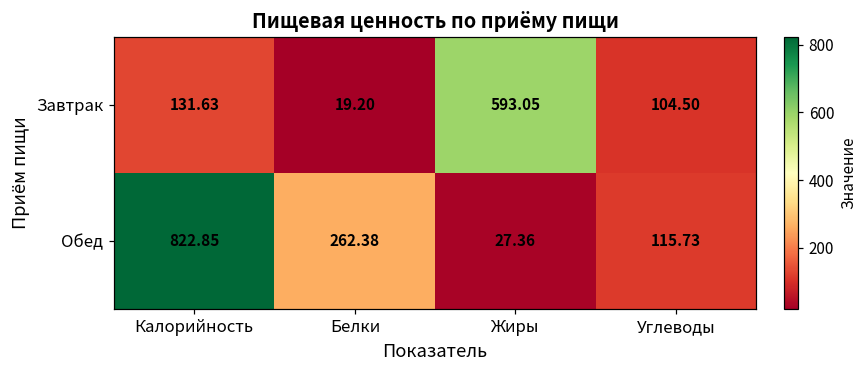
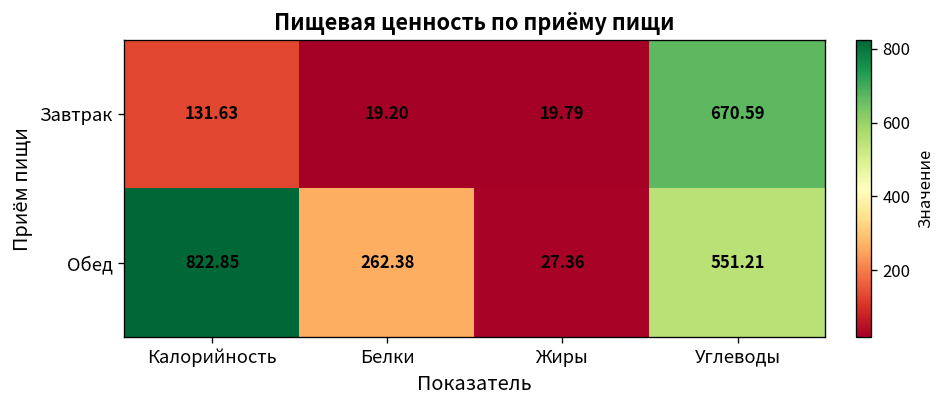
  {
    "Завтрак": {
      "Калорийность": 131.63,
      "Белки": 19.20,
-     "Жиры": 593.05,
-     "Углеводы": 104.50
+     "Жиры": 19.79,
+     "Углеводы": 670.59
    },
    "Обед": {
      "Калорийность": 822.85,
      "Белки": 262.38,
      "Жиры": 27.36,
-     "Углеводы": 115.73
+     "Углеводы": 551.21
    }
  }
